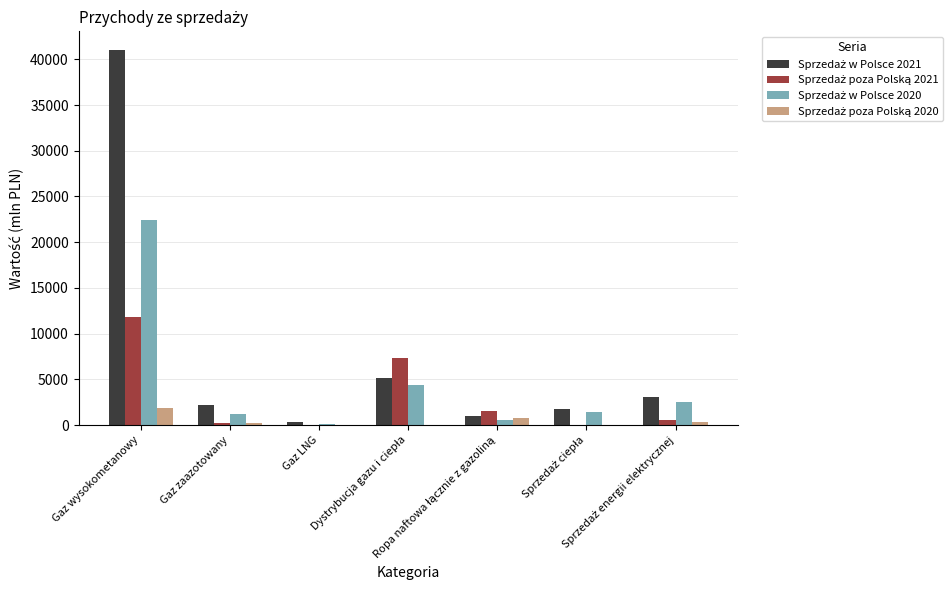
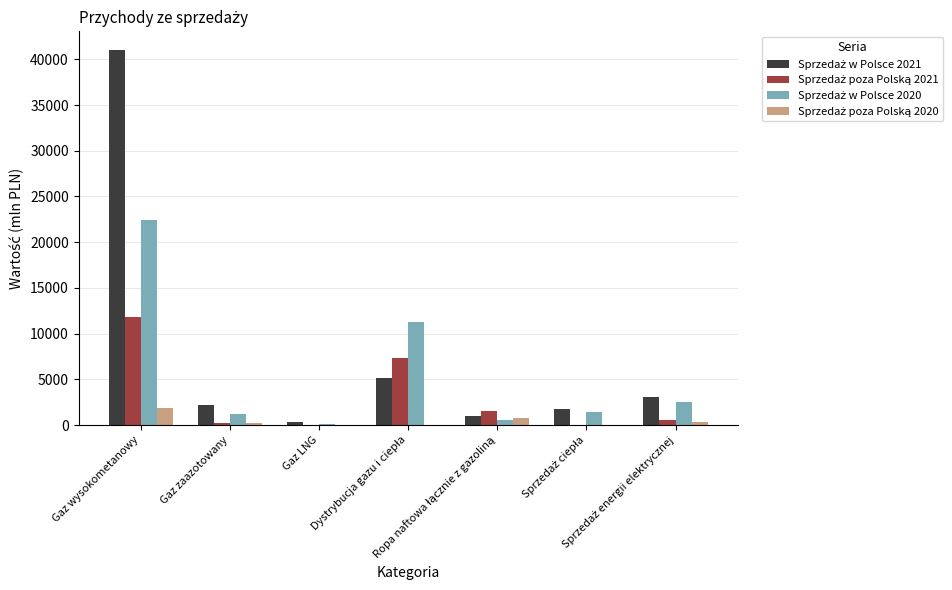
  {
    "Sprzedaż w Polsce 2021": {
      "Gaz wysokometanowy": 41000,
      "Gaz zaazotowany": 2000,
      "Gaz LNG": 0,
      "Dystrybucja gazu i ciepła": 5000,
      "Ropa naftowa łącznie z gazoliną": 1000,
      "Sprzedaż ciepła": 2000,
      "Sprzedaż energii elektrycznej": 3000
    },
    "Sprzedaż poza Polską 2021": {
      "Gaz wysokometanowy": 12000,
      "Dystrybucja gazu i ciepła": 7000,
      "Ropa naftowa łącznie z gazoliną": 2000,
      "Sprzedaż ciepła": 0,
      "Sprzedaż energii elektrycznej": 1000
    },
    "Sprzedaż w Polsce 2020": {
      "Gaz wysokometanowy": 22000,
      "Gaz zaazotowany": 1000,
-     "Dystrybucja gazu i ciepła": 4000,
+     "Dystrybucja gazu i ciepła": 11000,
      "Ropa naftowa łącznie z gazoliną": 1000,
      "Sprzedaż ciepła": 1000,
      "Sprzedaż energii elektrycznej": 3000
    },
    "Sprzedaż poza Polską 2020": {
      "Gaz wysokometanowy": 2000,
      "Dystrybucja gazu i ciepła": 0,
      "Ropa naftowa łącznie z gazoliną": 1000,
      "Sprzedaż ciepła": 0,
      "Sprzedaż energii elektrycznej": 0
    }
  }
